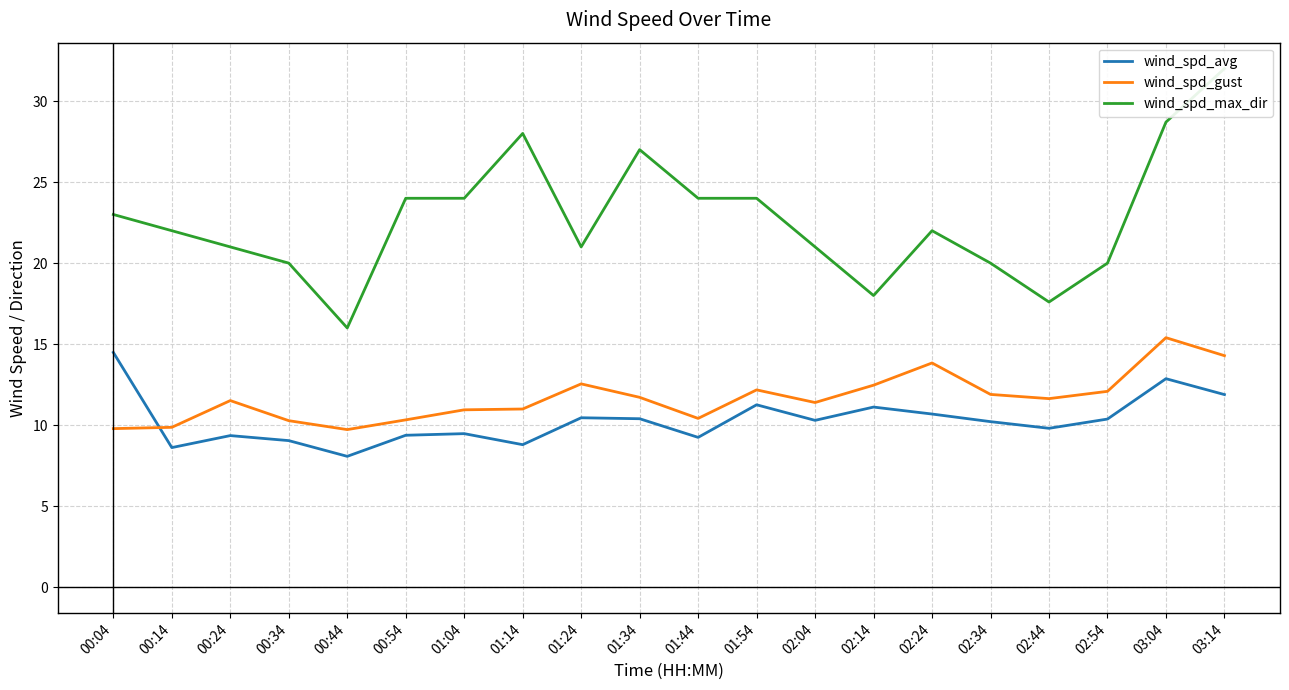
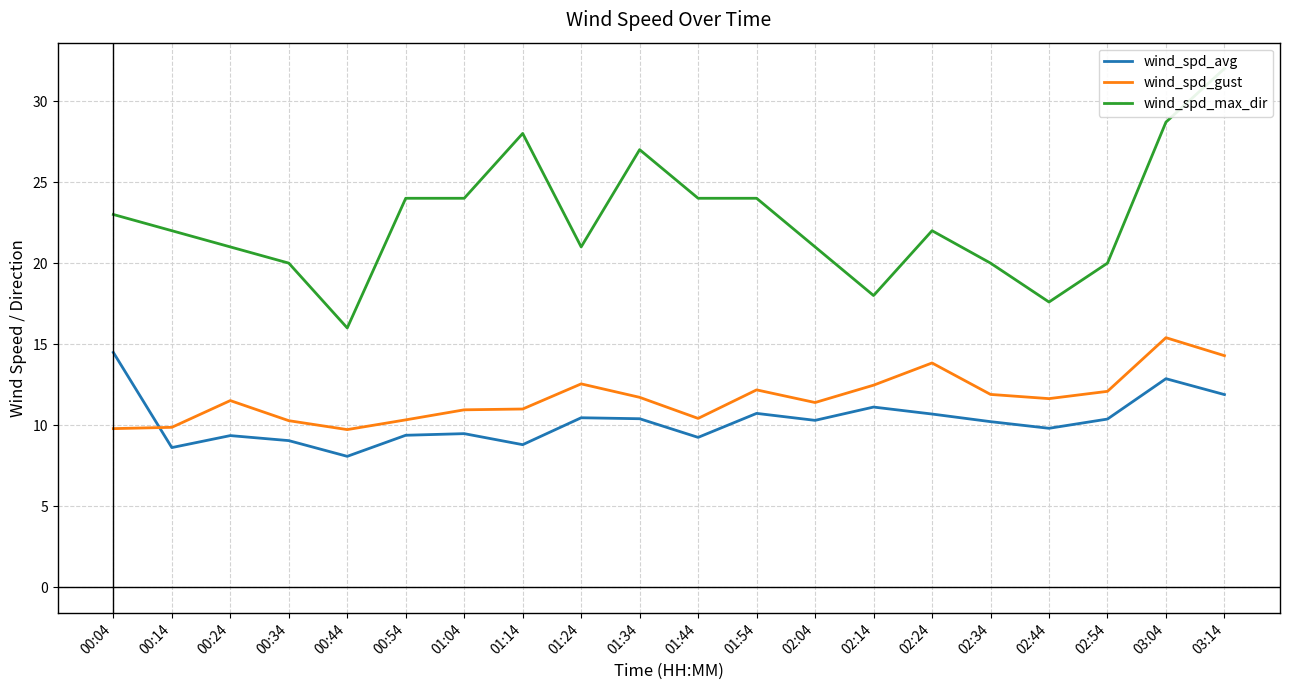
  {
    "wind_spd_avg": {
      "00:04": 14.5,
      "00:14": 8.6,
      "00:24": 9.4,
      "00:34": 9.1,
      "00:44": 8.1,
      "00:54": 9.4,
      "01:04": 9.5,
      "01:14": 8.8,
      "01:24": 10.5,
      "01:34": 10.4,
      "01:44": 9.3,
-     "01:54": 11.3,
+     "01:54": 10.7,
      "02:04": 10.3,
      "02:14": 11.1,
      "02:24": 10.7,
      "02:34": 10.2,
      "02:44": 9.8,
      "02:54": 10.4,
      "03:04": 12.9,
      "03:14": 11.9
    },
    "wind_spd_gust": {
      "00:04": 9.8,
      "00:14": 9.9,
      "00:24": 11.5,
      "00:34": 10.3,
      "00:44": 9.7,
      "00:54": 10.3,
      "01:04": 11.0,
      "01:14": 11.0,
      "01:24": 12.6,
      "01:34": 11.7,
      "01:44": 10.4,
      "01:54": 12.2,
      "02:04": 11.4,
      "02:14": 12.5,
      "02:24": 13.8,
      "02:34": 11.9,
      "02:44": 11.6,
      "02:54": 12.1,
      "03:04": 15.4,
      "03:14": 14.3
    },
    "wind_spd_max_dir": {
      "00:04": 23.0,
      "00:14": 22.0,
      "00:24": 21.0,
      "00:34": 20.0,
      "00:44": 16.0,
      "00:54": 24.0,
      "01:04": 24.0,
      "01:14": 28.0,
      "01:24": 21.0,
      "01:34": 27.0,
      "01:44": 24.0,
      "01:54": 24.0,
      "02:04": 21.0,
      "02:14": 18.0,
      "02:24": 22.0,
      "02:34": 20.0,
      "02:44": 17.6,
      "02:54": 20.0,
      "03:04": 28.7
    }
  }
